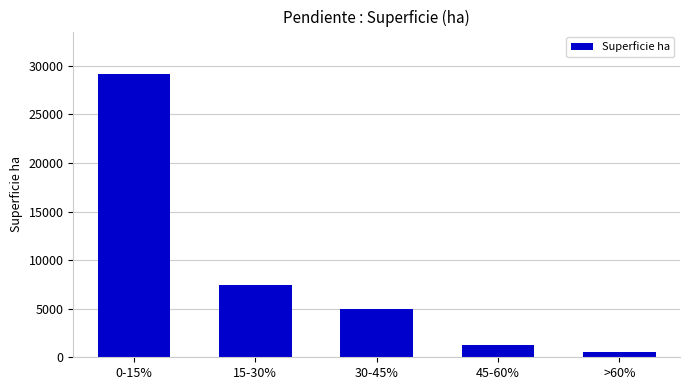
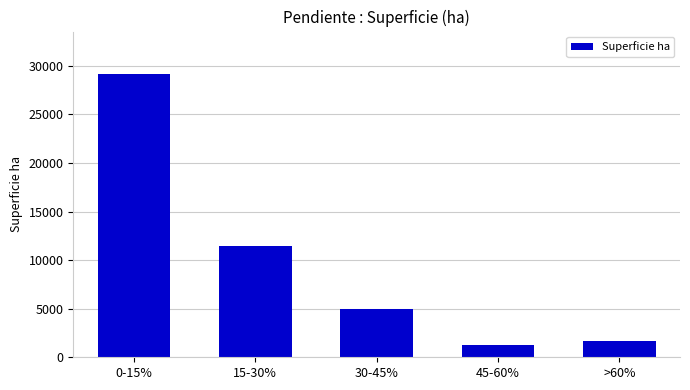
  {
    "0-15%": 29000,
-   "15-30%": 7000,
+   "15-30%": 11000,
    "30-45%": 5000,
    "45-60%": 1000,
-   ">60%": 1000
+   ">60%": 2000
  }
